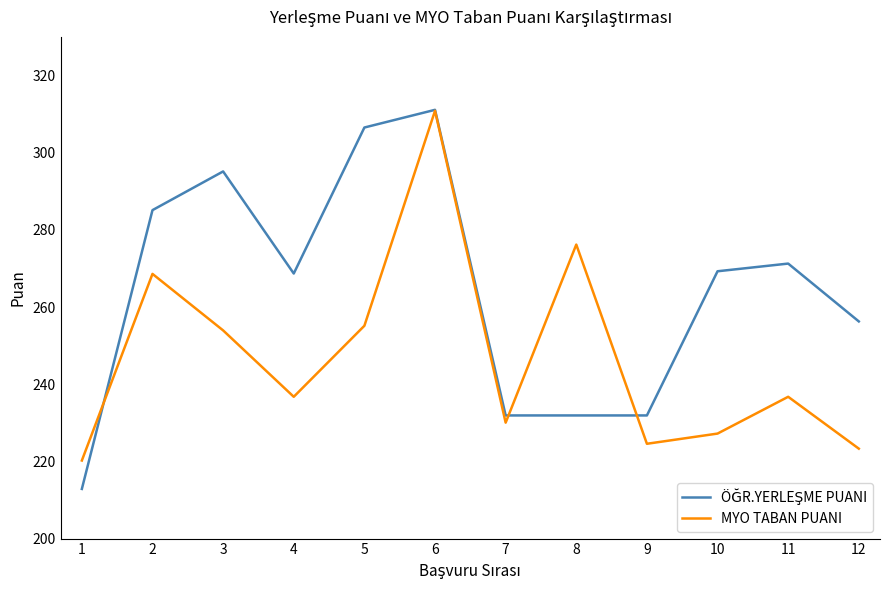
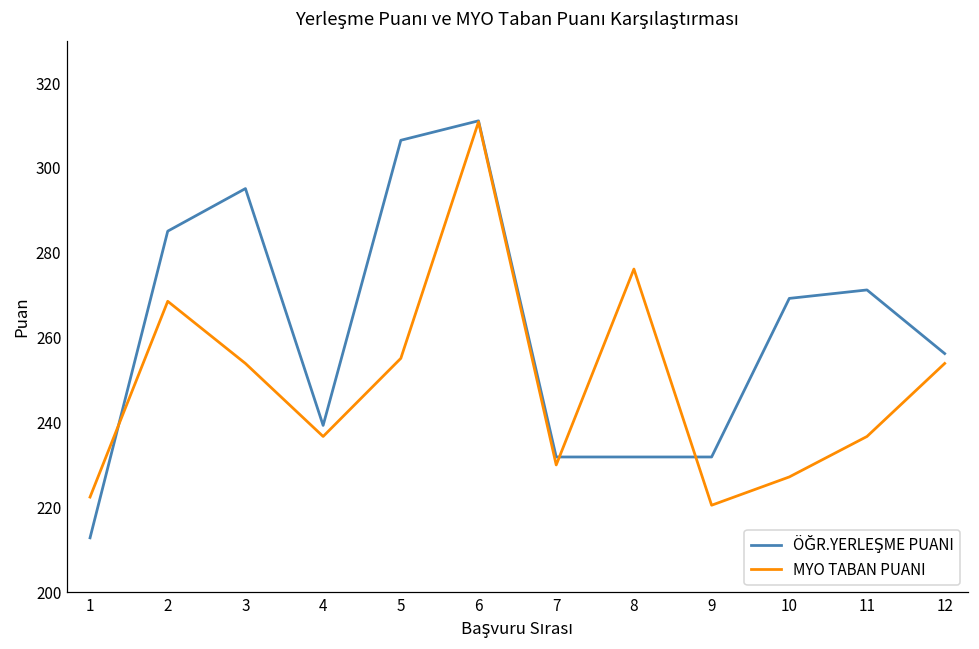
  {
    "ÖĞR.YERLEŞME PUANI": {
      "1": 213,
      "2": 285,
      "3": 295,
-     "4": 269,
+     "4": 239,
      "5": 307,
      "7": 232,
      "8": 232,
      "9": 232,
      "10": 269,
      "11": 271,
      "12": 256
    },
    "MYO TABAN PUANI": {
-     "1": 220,
+     "1": 222,
      "2": 269,
      "3": 254,
      "4": 237,
      "5": 255,
      "7": 230,
      "8": 276,
-     "9": 225,
+     "9": 221,
      "10": 227,
      "11": 237,
-     "12": 223
+     "12": 254
    }
  }
